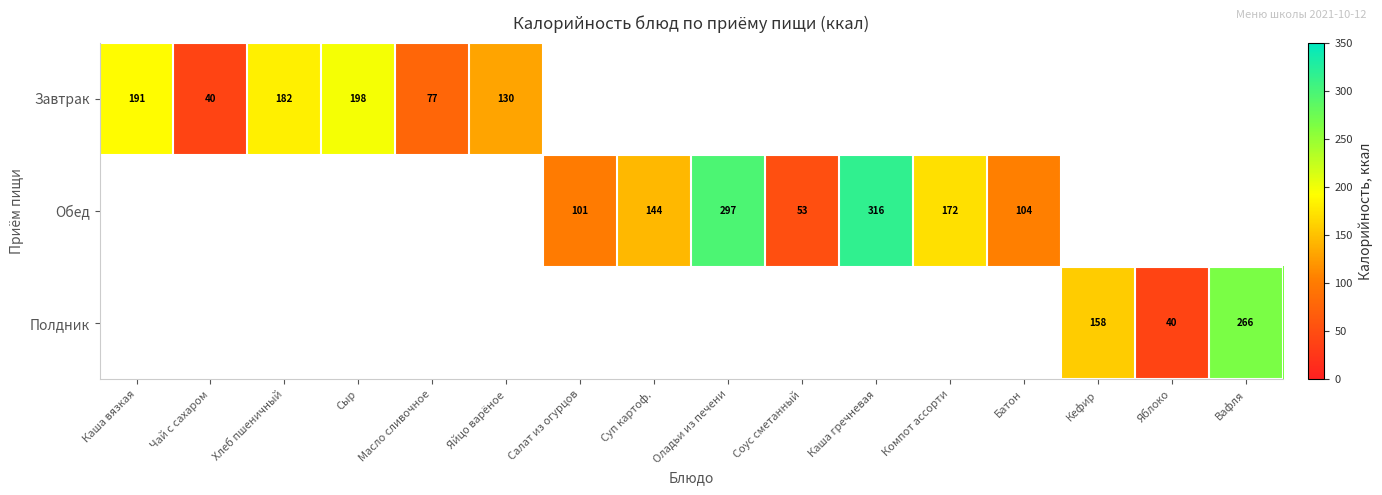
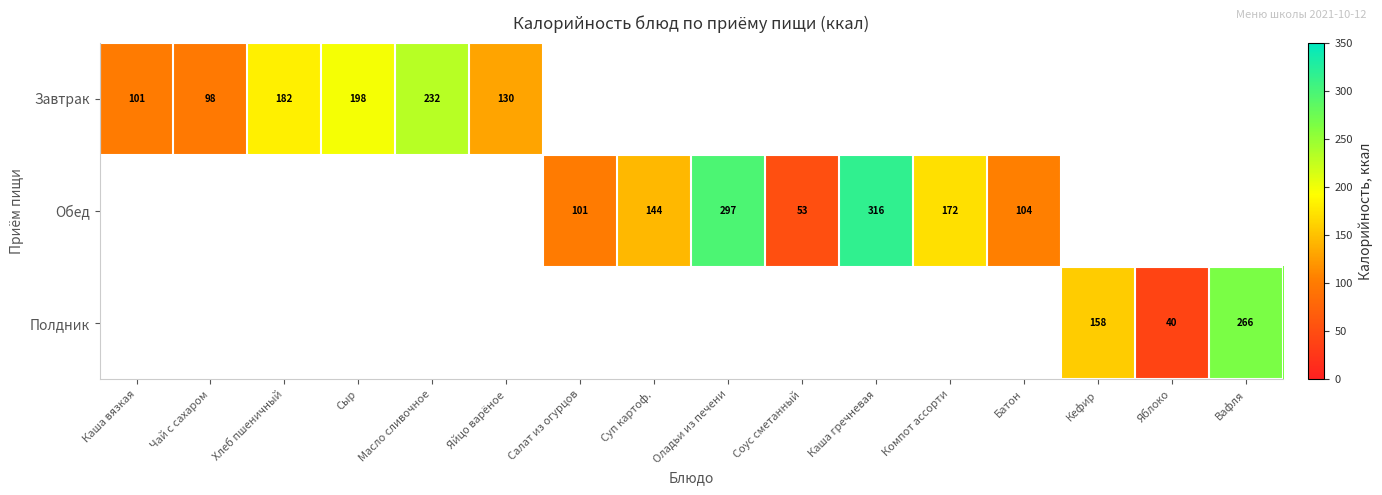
  {
    "Завтрак": {
-     "Каша вязкая": 191,
-     "Чай с сахаром": 40,
+     "Каша вязкая": 101,
+     "Чай с сахаром": 98,
      "Хлеб пшеничный": 182,
      "Сыр": 198,
-     "Масло сливочное": 77,
+     "Масло сливочное": 232,
      "Яйцо варёное": 130
    },
    "Обед": {
      "Салат из огурцов": 101,
      "Суп картоф.": 144,
      "Оладьи из печени": 297,
      "Соус сметанный": 53,
      "Каша гречневая": 316,
      "Компот ассорти": 172,
      "Батон": 104
    },
    "Полдник": {
      "Кефир": 158,
      "Яблоко": 40,
      "Вафля": 266
    }
  }
